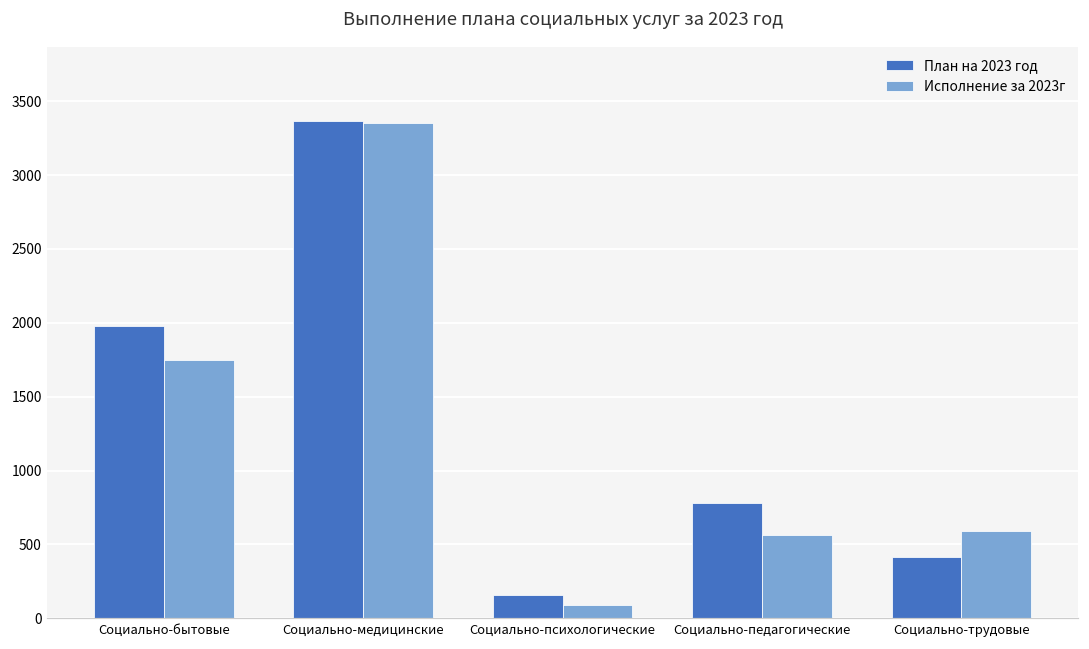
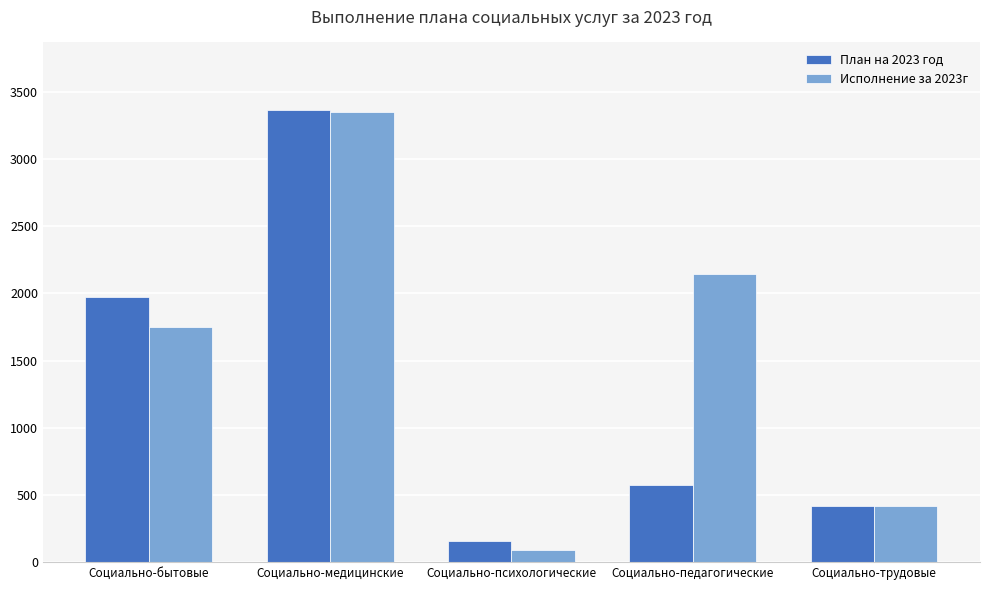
  {
    "План на 2023 год": {
      "Социально-бытовые": 1980,
      "Социально-медицинские": 3360,
      "Социально-психологические": 160,
-     "Социально-педагогические": 780,
+     "Социально-педагогические": 580,
      "Социально-трудовые": 420
    },
    "Исполнение за 2023г": {
      "Социально-бытовые": 1750,
      "Социально-медицинские": 3350,
      "Социально-психологические": 90,
-     "Социально-педагогические": 560,
-     "Социально-трудовые": 590
+     "Социально-педагогические": 2150,
+     "Социально-трудовые": 420
    }
  }
